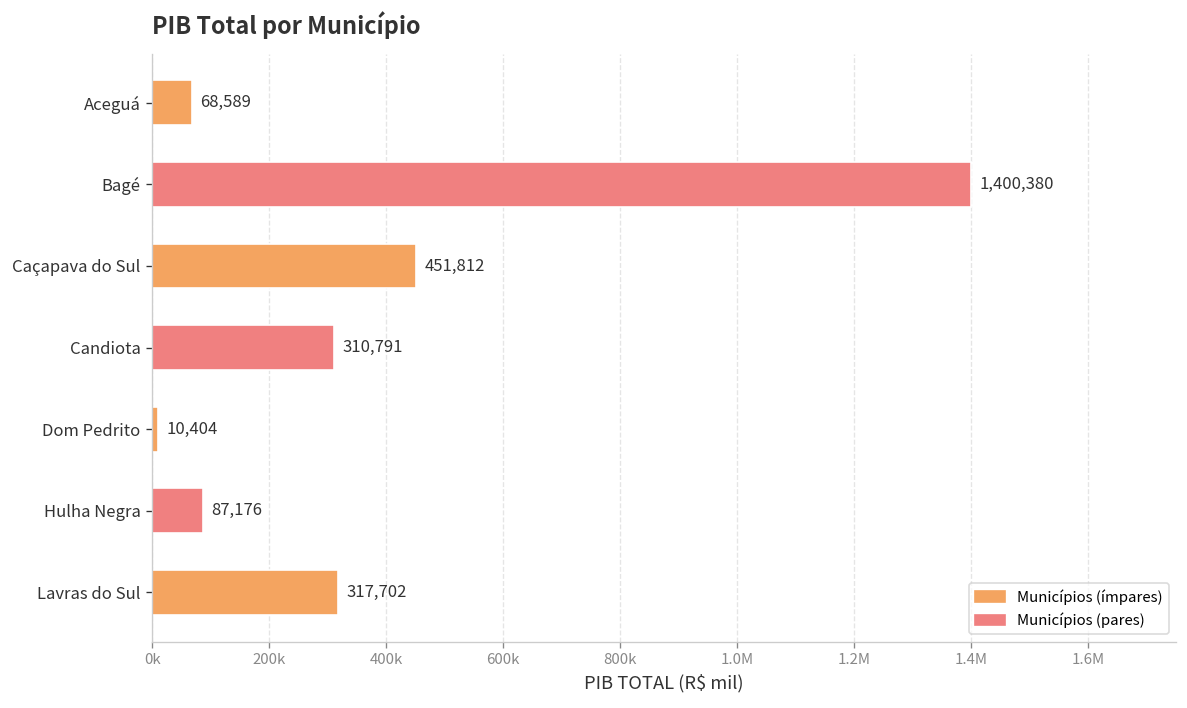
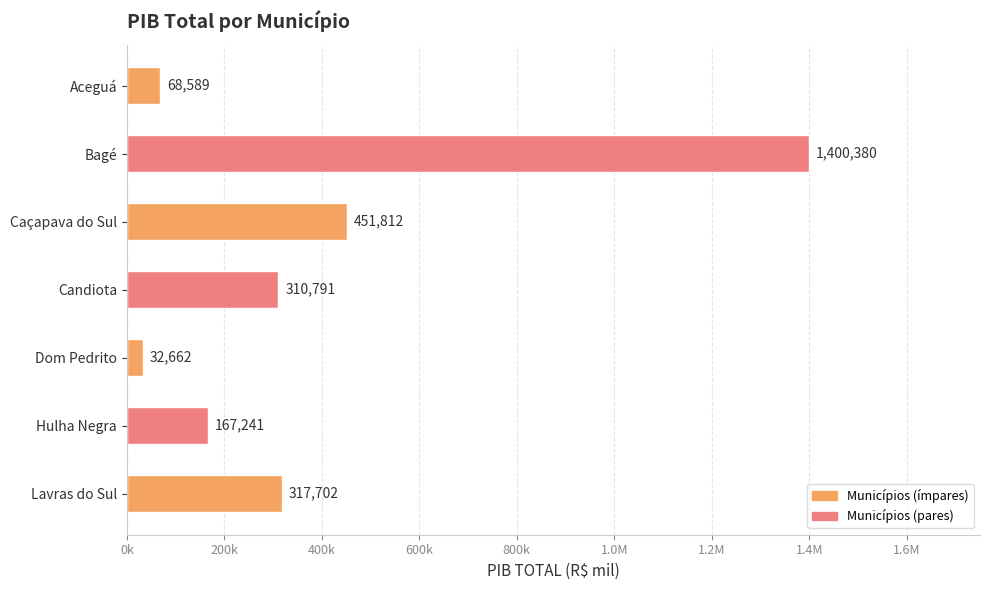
  {
    "Aceguá": "68,589",
    "Bagé": "1,400,380",
    "Caçapava do Sul": "451,812",
    "Candiota": "310,791",
-   "Dom Pedrito": "10,404",
-   "Hulha Negra": "87,176",
+   "Dom Pedrito": "32,662",
+   "Hulha Negra": "167,241",
    "Lavras do Sul": "317,702"
  }
